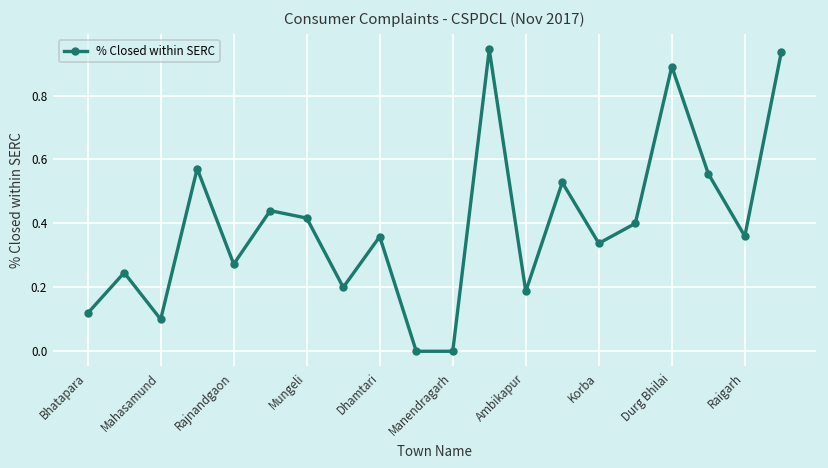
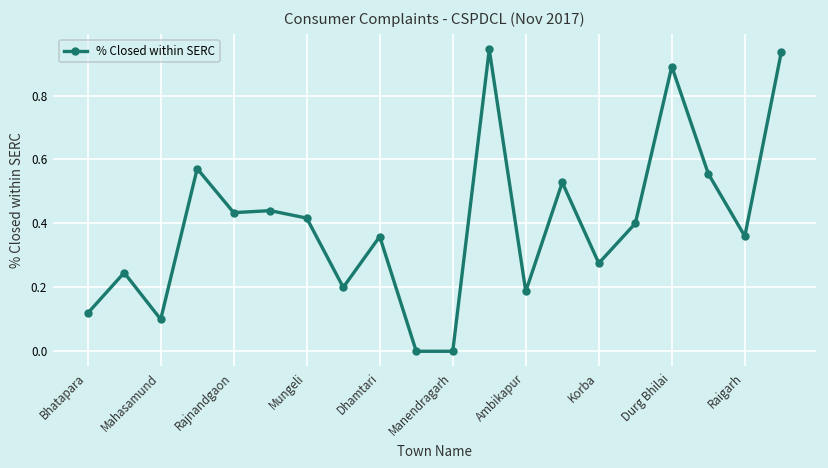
  {
    "Bhatapara": 0.12,
    "Mahasamund": 0.10,
-   "Rajnandgaon": 0.27,
+   "Rajnandgaon": 0.43,
    "Mungeli": 0.42,
    "Dhamtari": 0.36,
    "Manendragarh": 0.00,
    "Ambikapur": 0.19,
-   "Korba": 0.34,
+   "Korba": 0.28,
    "Durg Bhilai": 0.89,
    "Raigarh": 0.36
  }
